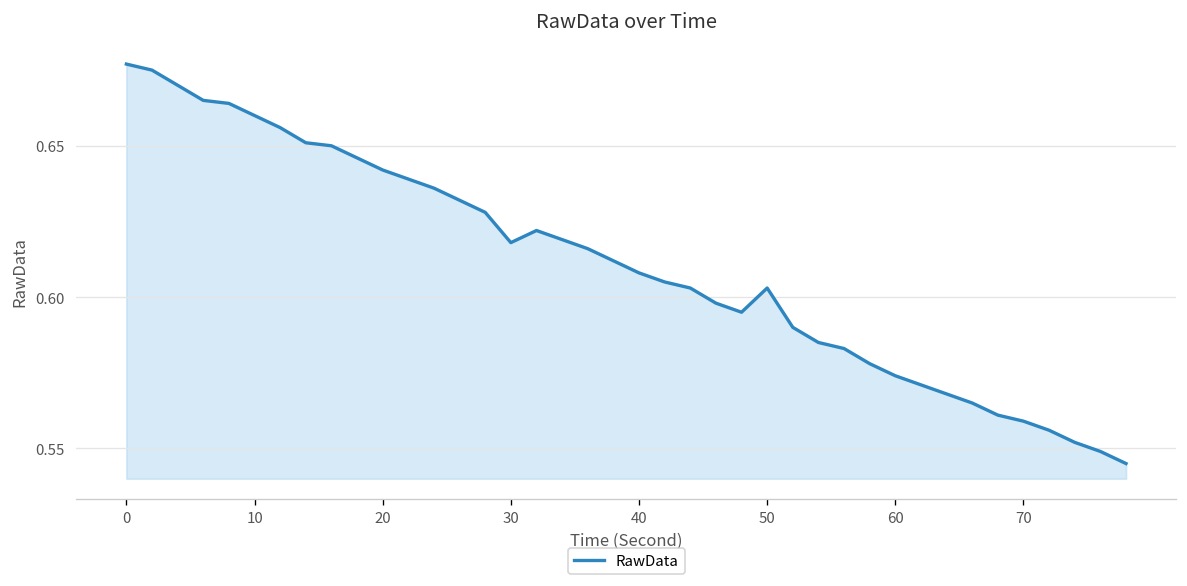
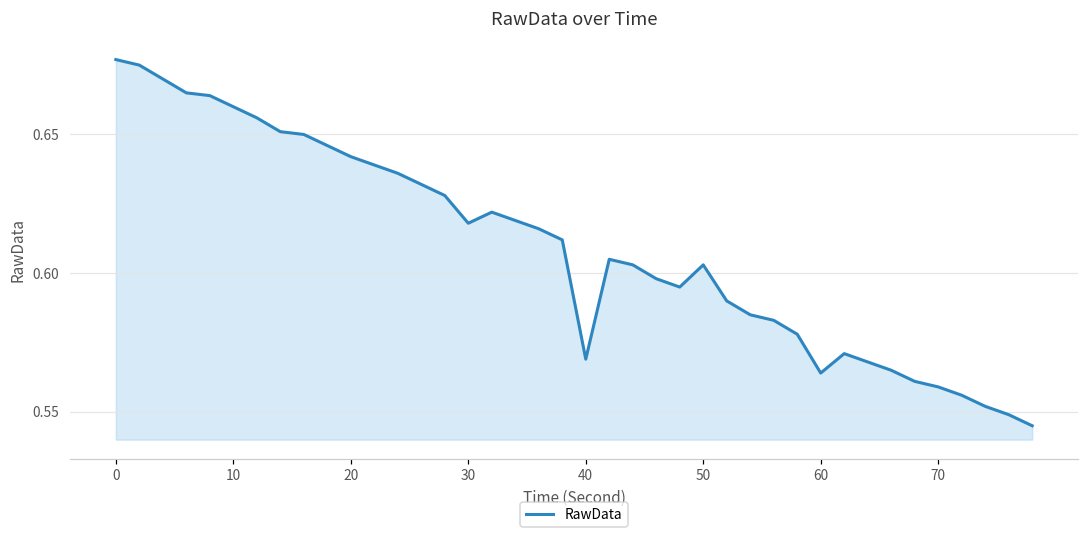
  {
    "0": 0.677,
    "10": 0.660,
    "20": 0.642,
    "30": 0.618,
-   "40": 0.608,
+   "40": 0.569,
    "50": 0.603,
-   "60": 0.574,
+   "60": 0.564,
    "70": 0.559
  }
